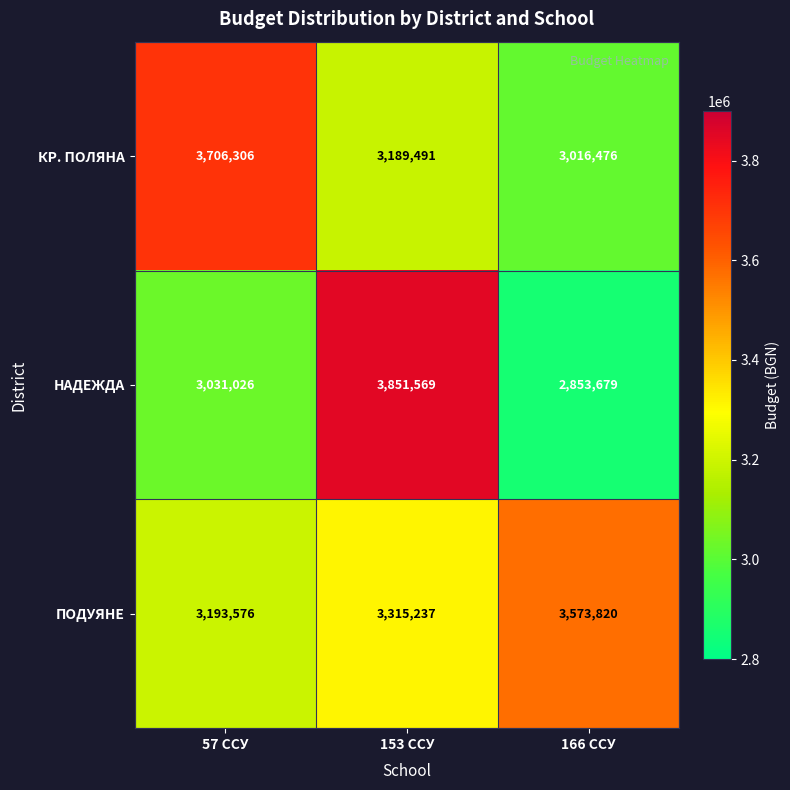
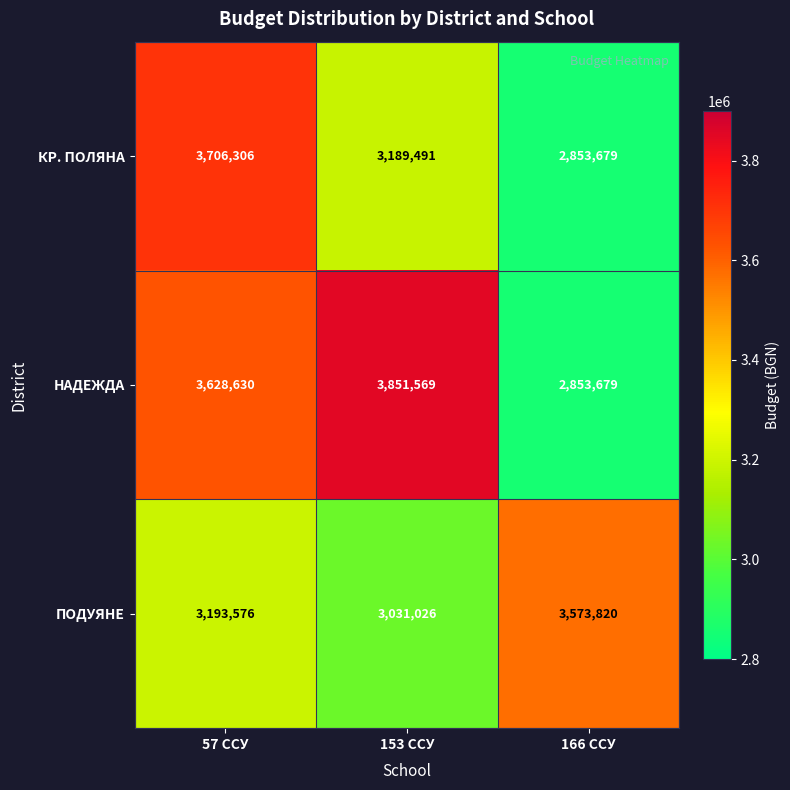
  {
    "КР. ПОЛЯНА": {
      "57 ССУ": "3,706,306",
      "153 ССУ": "3,189,491",
-     "166 ССУ": "3,016,476"
+     "166 ССУ": "2,853,679"
    },
    "НАДЕЖДА": {
-     "57 ССУ": "3,031,026",
+     "57 ССУ": "3,628,630",
      "153 ССУ": "3,851,569",
      "166 ССУ": "2,853,679"
    },
    "ПОДУЯНЕ": {
      "57 ССУ": "3,193,576",
-     "153 ССУ": "3,315,237",
+     "153 ССУ": "3,031,026",
      "166 ССУ": "3,573,820"
    }
  }
